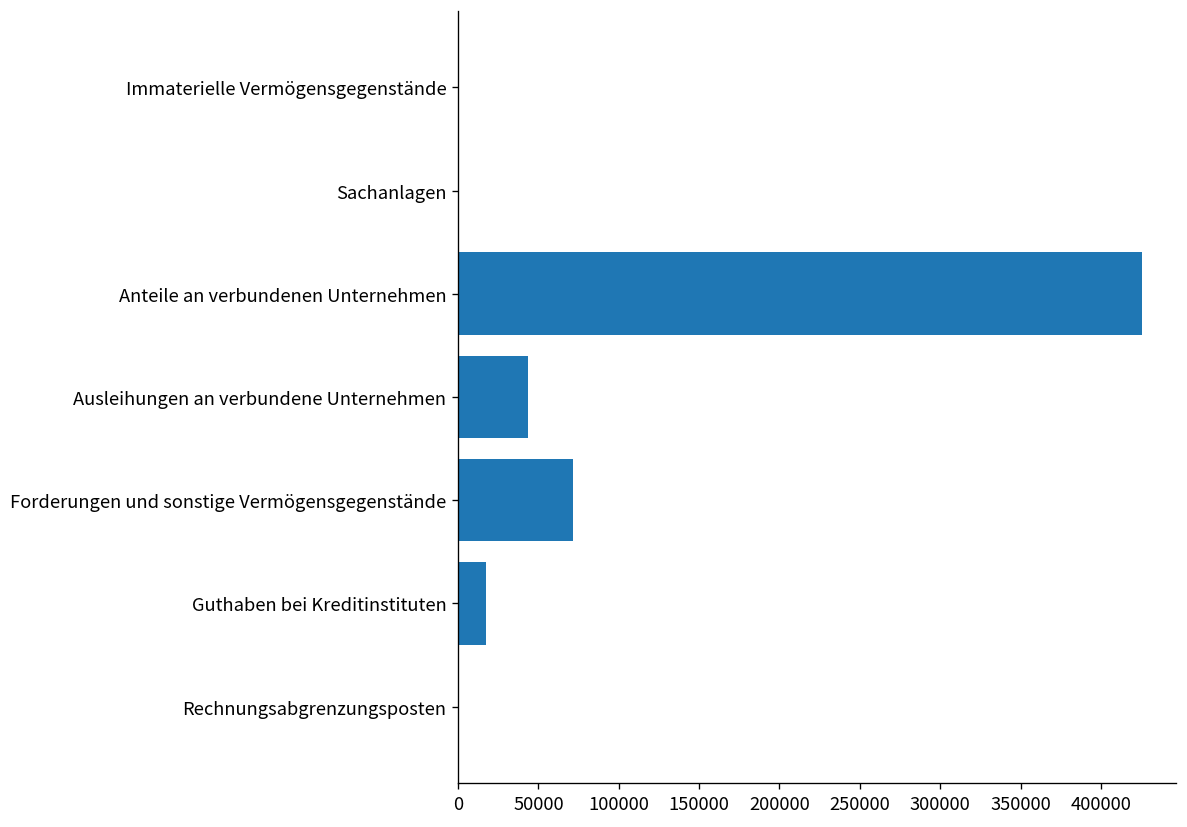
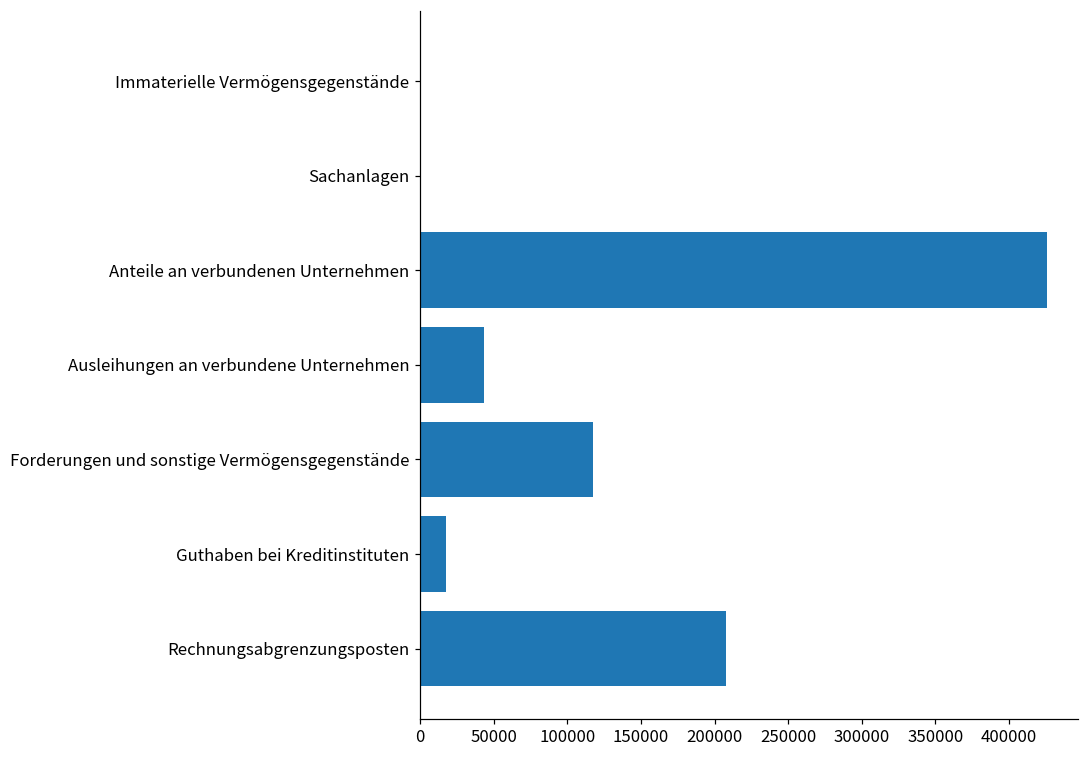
  {
    "Anteile an verbundenen Unternehmen": 425000,
    "Ausleihungen an verbundene Unternehmen": 44000,
-   "Forderungen und sonstige Vermögensgegenstände": 72000,
+   "Forderungen und sonstige Vermögensgegenstände": 117000,
    "Guthaben bei Kreditinstituten": 18000,
-   "Rechnungsabgrenzungsposten": 0
+   "Rechnungsabgrenzungsposten": 208000
  }
